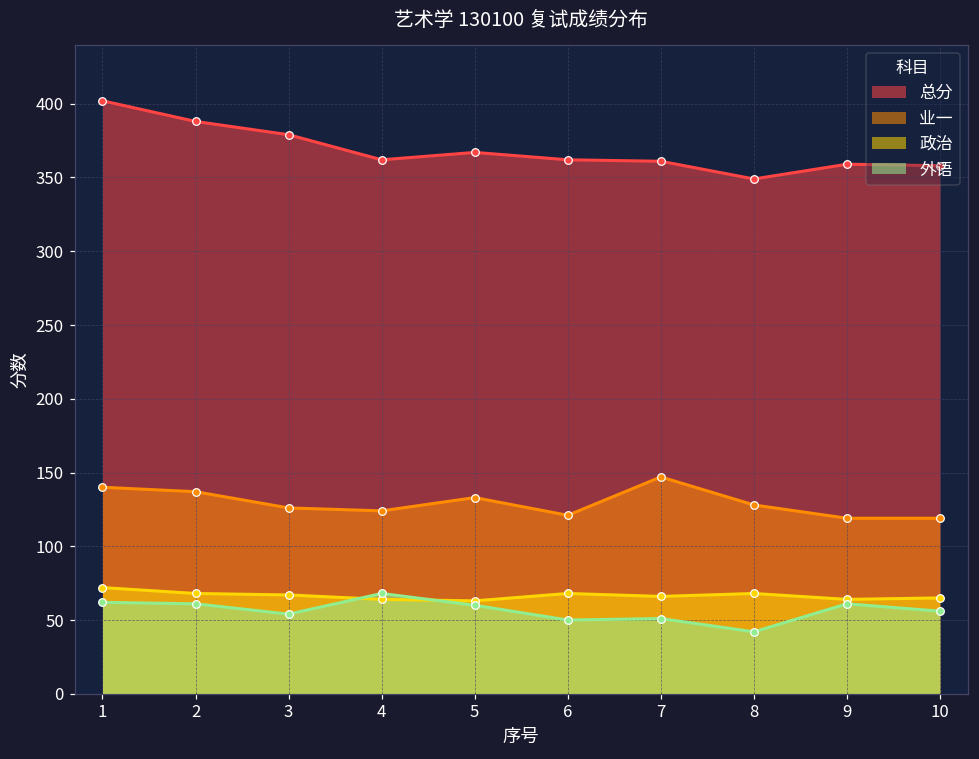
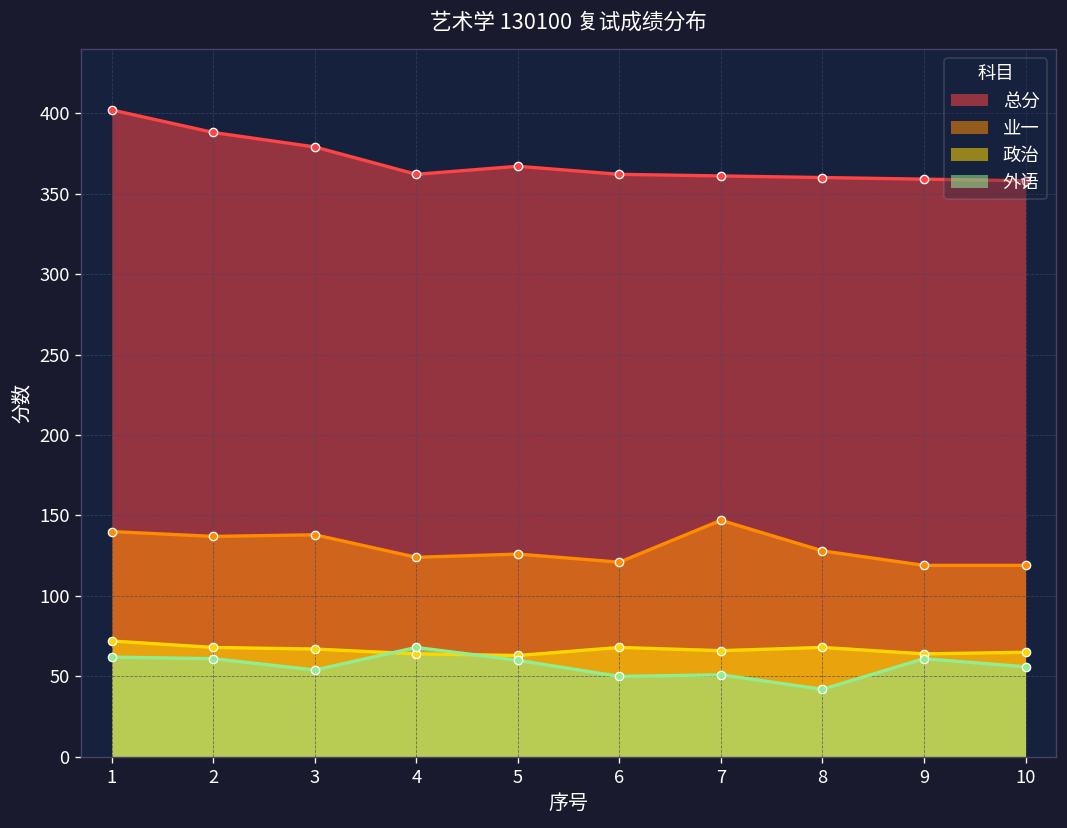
  {
    "总分": {
      "1": 402,
      "2": 388,
      "3": 379,
      "4": 362,
      "5": 367,
      "6": 362,
      "7": 361,
-     "8": 349,
+     "8": 360,
      "9": 359
    },
    "业一": {
      "1": 140,
      "2": 137,
-     "3": 126,
+     "3": 138,
      "4": 124,
-     "5": 133,
+     "5": 126,
      "6": 121,
      "7": 147,
      "8": 128,
      "9": 119,
      "10": 119
    },
    "政治": {
      "1": 72,
      "2": 68,
      "3": 67,
      "4": 64,
      "5": 63,
      "6": 68,
      "7": 66,
      "8": 68,
      "9": 64,
      "10": 65
    },
    "外语": {
      "1": 62,
      "2": 61,
      "3": 54,
      "4": 68,
      "5": 60,
      "6": 50,
      "7": 51,
      "8": 42,
      "9": 61,
      "10": 56
    }
  }
